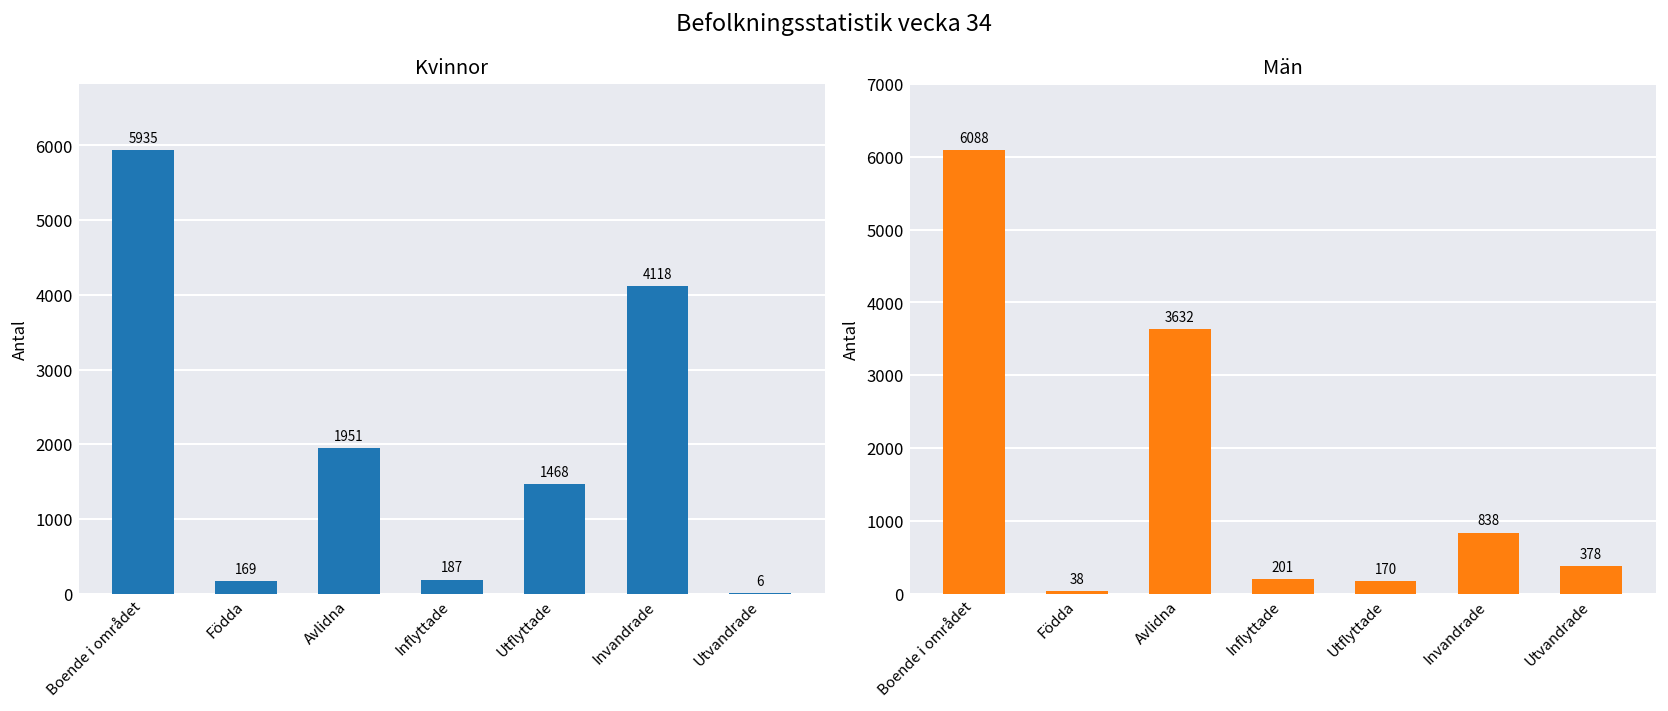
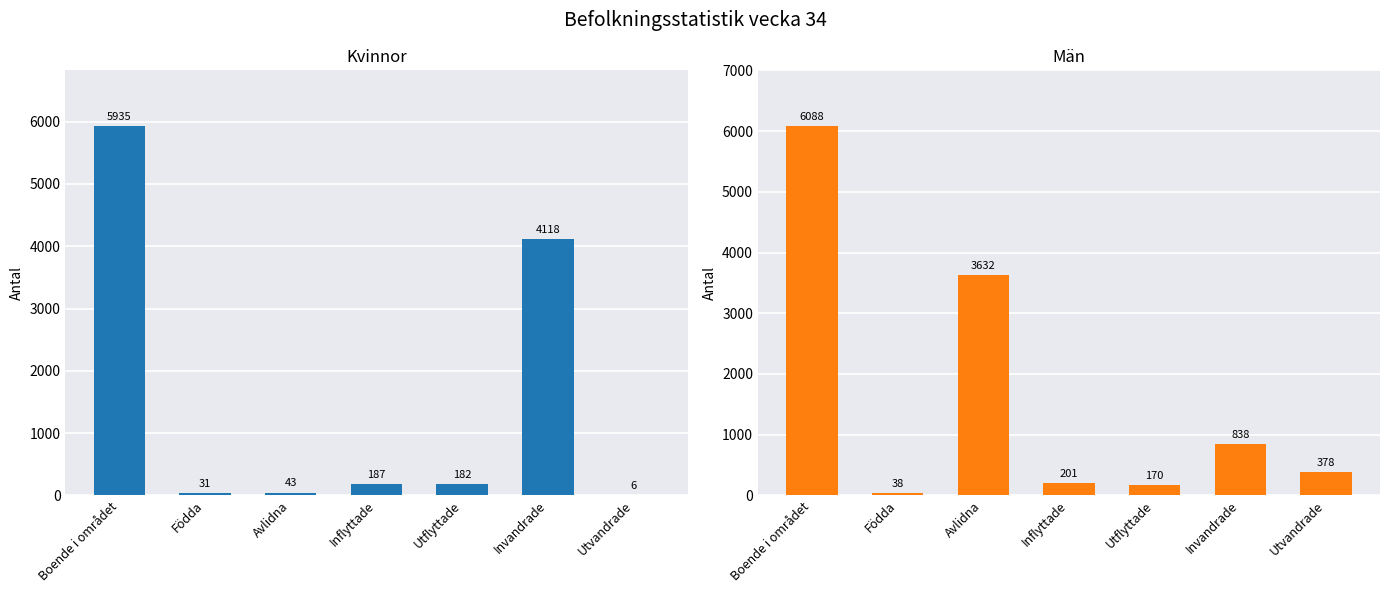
  {
    "Kvinnor": {
      "Boende i området": 5935,
-     "Födda": 169,
-     "Avlidna": 1951,
+     "Födda": 31,
+     "Avlidna": 43,
      "Inflyttade": 187,
-     "Utflyttade": 1468,
+     "Utflyttade": 182,
      "Invandrade": 4118,
      "Utvandrade": 6
    },
    "Män": {
      "Boende i området": 6088,
      "Födda": 38,
      "Avlidna": 3632,
      "Inflyttade": 201,
      "Utflyttade": 170,
      "Invandrade": 838,
      "Utvandrade": 378
    }
  }
